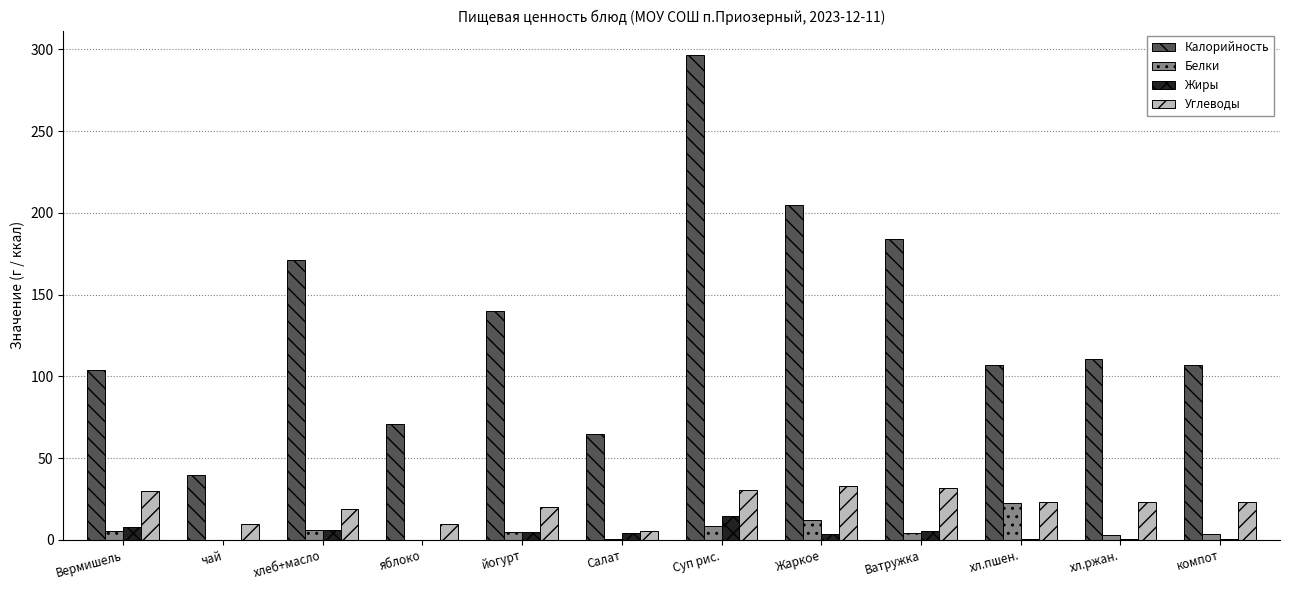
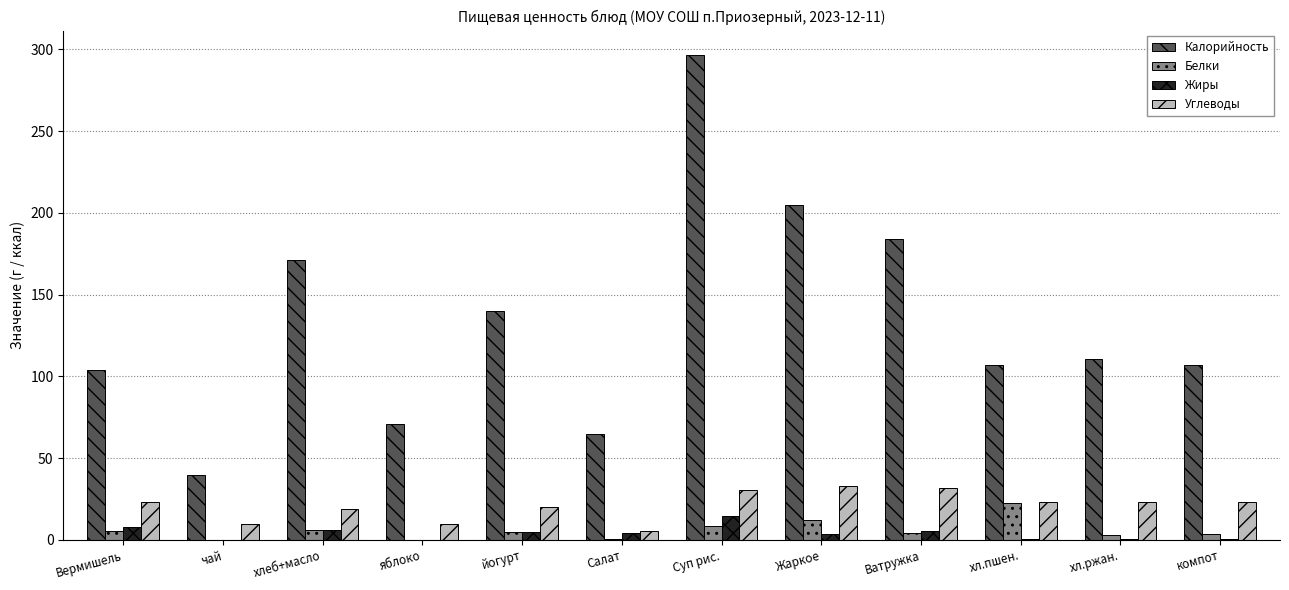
  {
    "Калорийность": {
      "Вермишель": 104,
      "чай": 40,
      "хлеб+масло": 171,
      "яблоко": 71,
      "йогурт": 140,
      "Салат": 65,
      "Суп рис.": 297,
      "Жаркое": 205,
      "Ватружка": 184,
      "хл.пшен.": 107,
      "хл.ржан.": 111,
      "компот": 107
    },
    "Белки": {
      "Вермишель": 5,
      "хлеб+масло": 6,
      "яблоко": 0,
      "йогурт": 5,
      "Суп рис.": 9,
      "Жаркое": 12,
      "Ватружка": 4,
      "хл.пшен.": 23,
      "хл.ржан.": 3,
      "компот": 4
    },
    "Жиры": {
      "Вермишель": 8,
      "чай": 0,
      "хлеб+масло": 6,
      "яблоко": 0,
      "йогурт": 5,
      "Салат": 4,
      "Суп рис.": 15,
      "Жаркое": 3,
      "Ватружка": 6
    },
    "Углеводы": {
-     "Вермишель": 30,
+     "Вермишель": 23,
      "чай": 10,
      "хлеб+масло": 19,
      "яблоко": 10,
      "йогурт": 20,
      "Салат": 6,
      "Суп рис.": 30,
      "Жаркое": 33,
      "Ватружка": 32,
      "хл.пшен.": 23,
      "хл.ржан.": 23,
      "компот": 23
    }
  }
